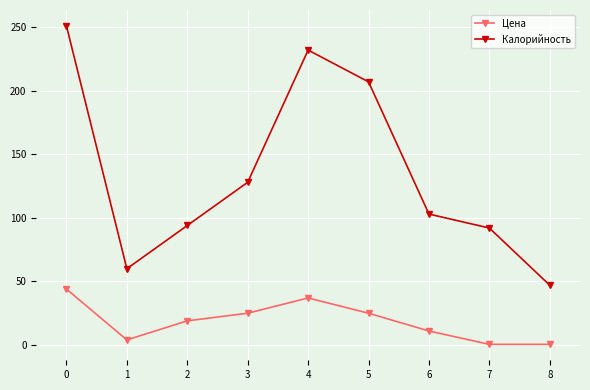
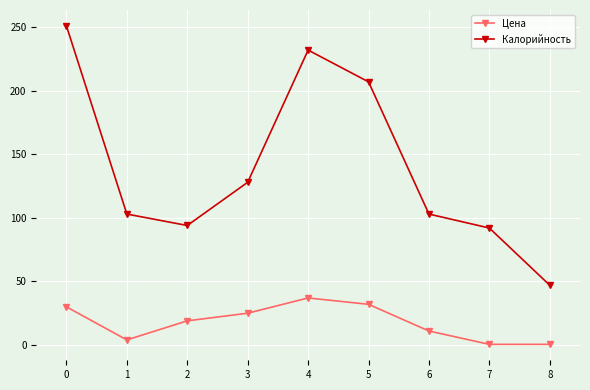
  {
    "Цена": {
-     "0": 44,
+     "0": 30,
      "1": 4,
      "2": 19,
      "3": 25,
      "4": 37,
-     "5": 25,
+     "5": 32,
      "6": 11,
      "7": 1,
      "8": 1
    },
    "Калорийность": {
      "0": 251,
-     "1": 60,
+     "1": 103,
      "2": 94,
      "3": 128,
      "4": 232,
      "5": 207,
      "6": 103,
      "7": 92,
      "8": 47
    }
  }
